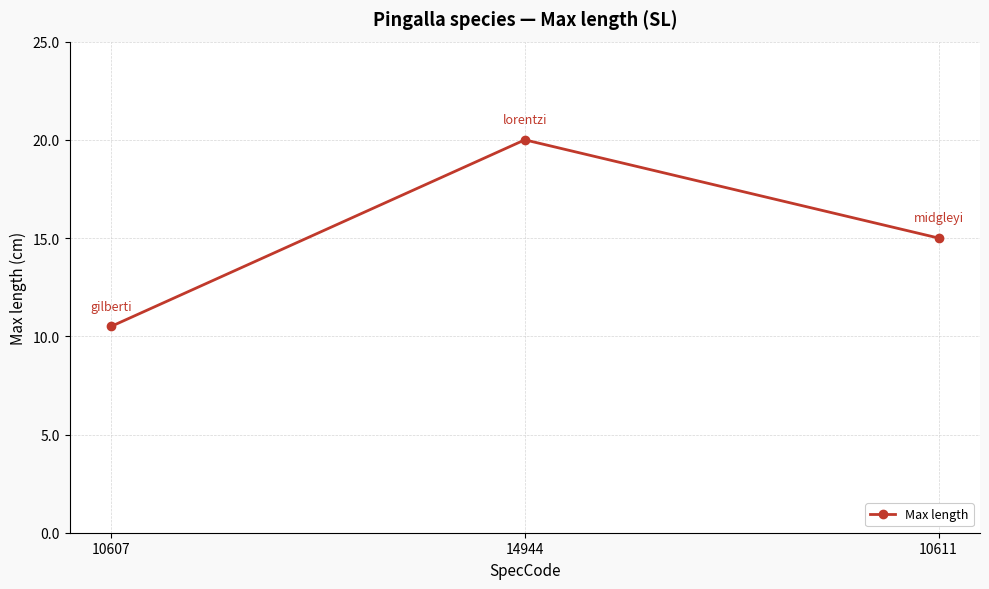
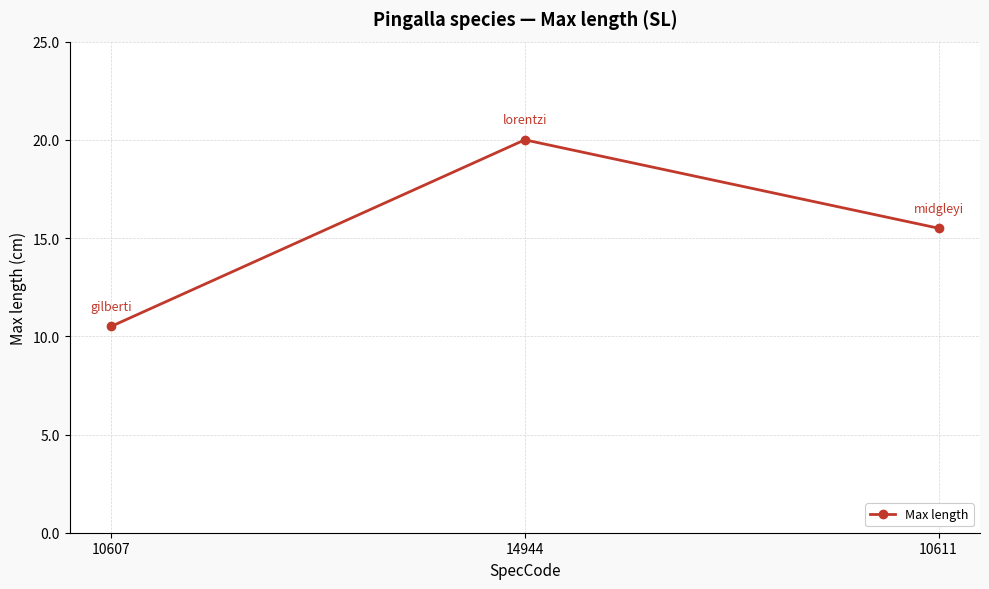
  {
    "10607": 10.5,
    "14944": 20.0,
-   "10611": 15.0
+   "10611": 15.5
  }
